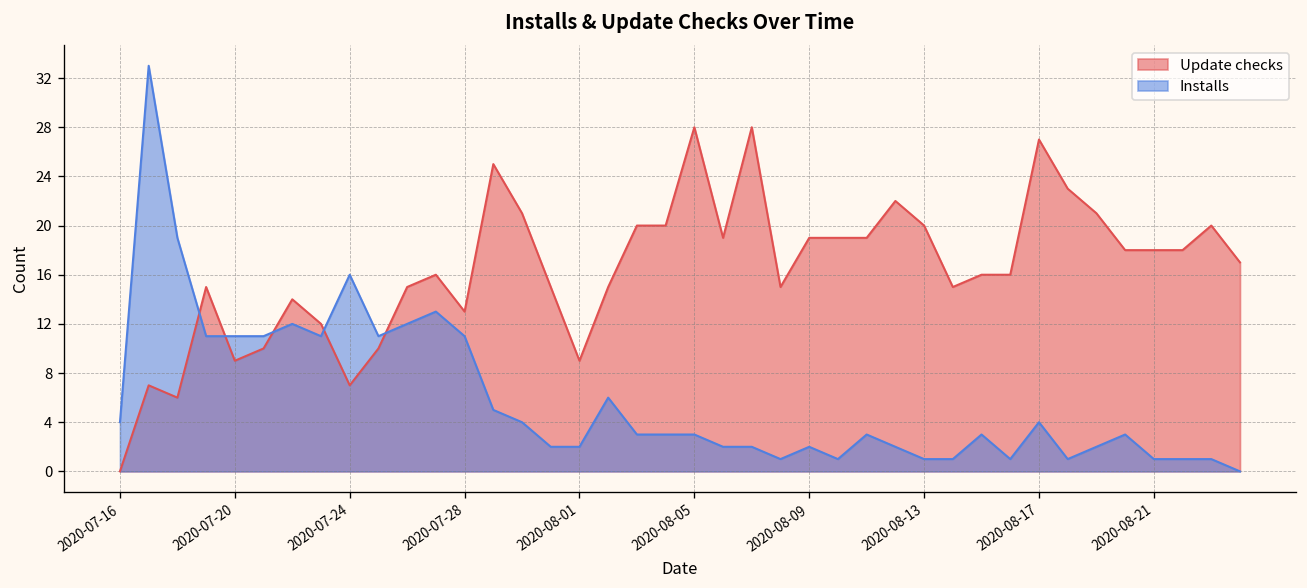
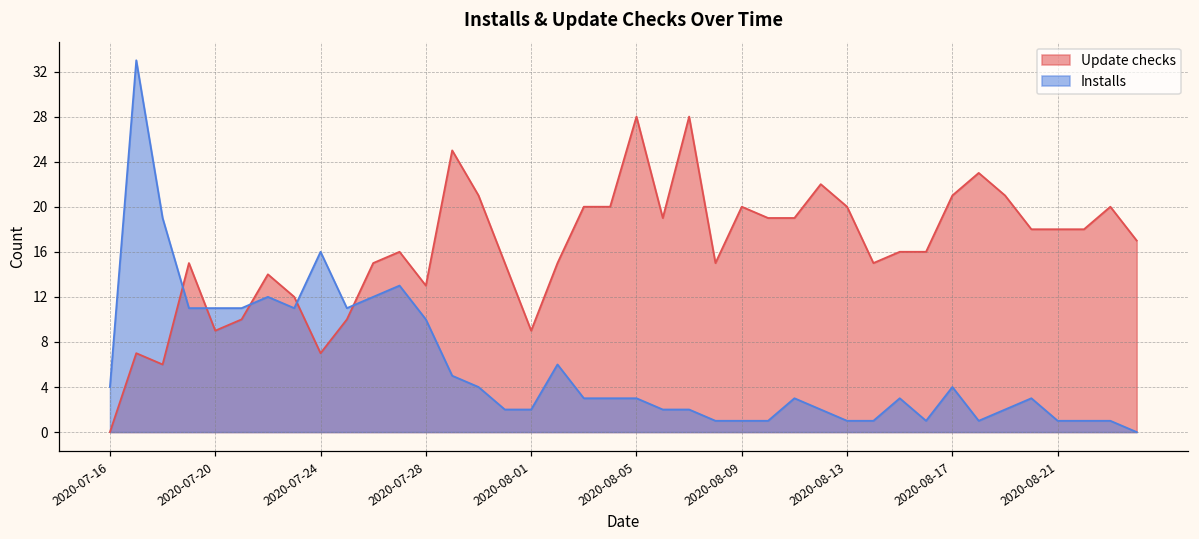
  {
    "Update checks": {
      "2020-07-16": 0,
      "2020-07-20": 9,
      "2020-07-24": 7,
      "2020-07-28": 13,
      "2020-08-01": 9,
      "2020-08-05": 28,
-     "2020-08-09": 19,
+     "2020-08-09": 20,
      "2020-08-13": 20,
-     "2020-08-17": 27,
+     "2020-08-17": 21,
      "2020-08-21": 18
    },
    "Installs": {
      "2020-07-16": 4,
      "2020-07-20": 11,
      "2020-07-24": 16,
-     "2020-07-28": 11,
+     "2020-07-28": 10,
      "2020-08-01": 2,
      "2020-08-05": 3,
-     "2020-08-09": 2,
+     "2020-08-09": 1,
      "2020-08-13": 1,
      "2020-08-17": 4,
      "2020-08-21": 1
    }
  }
